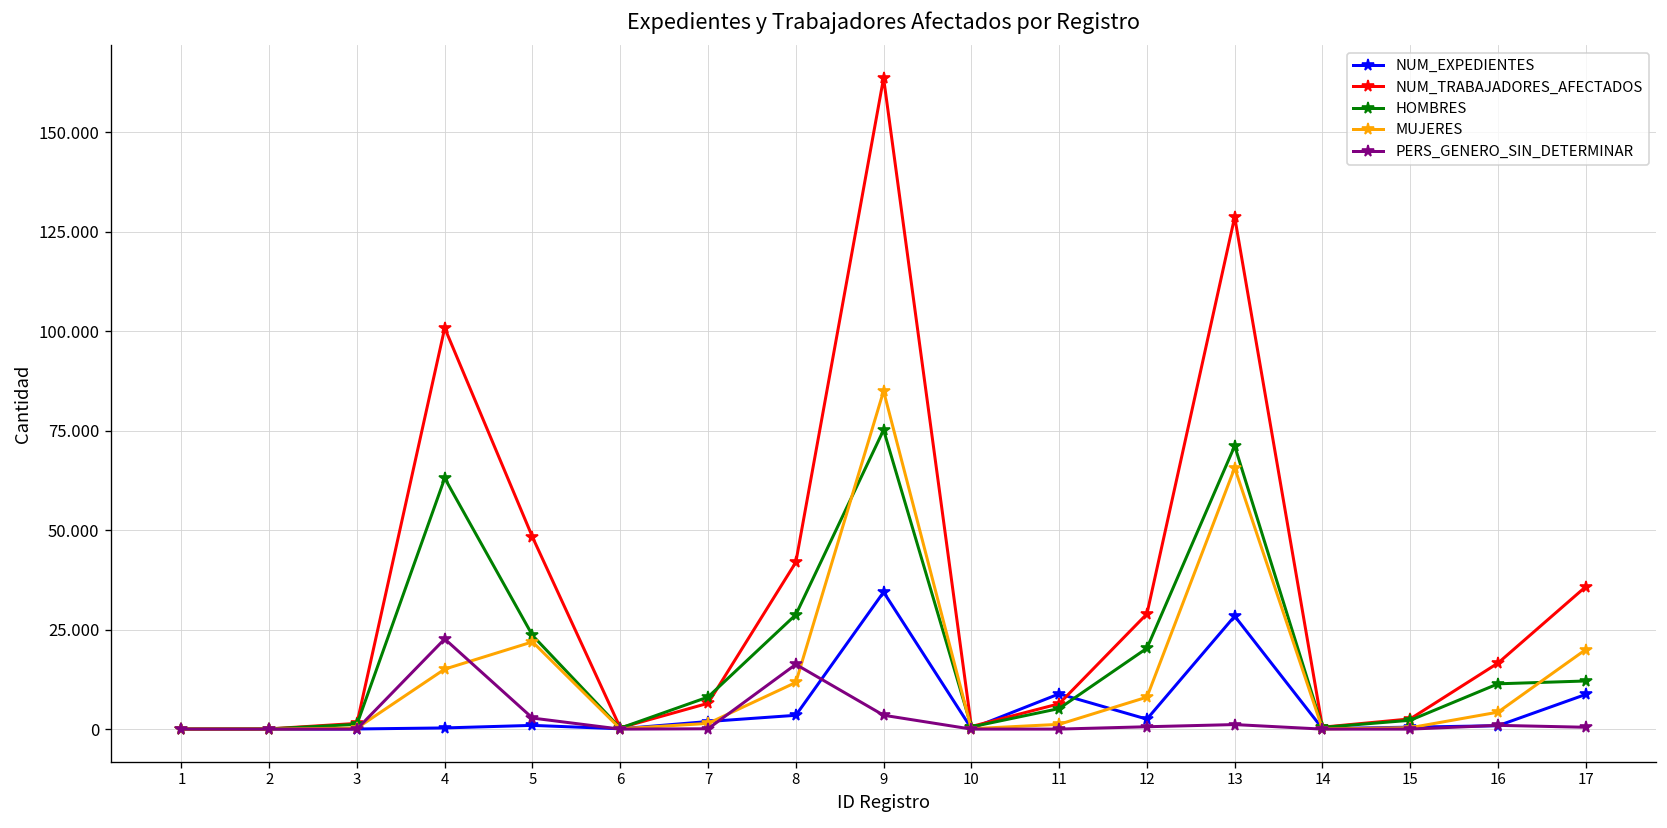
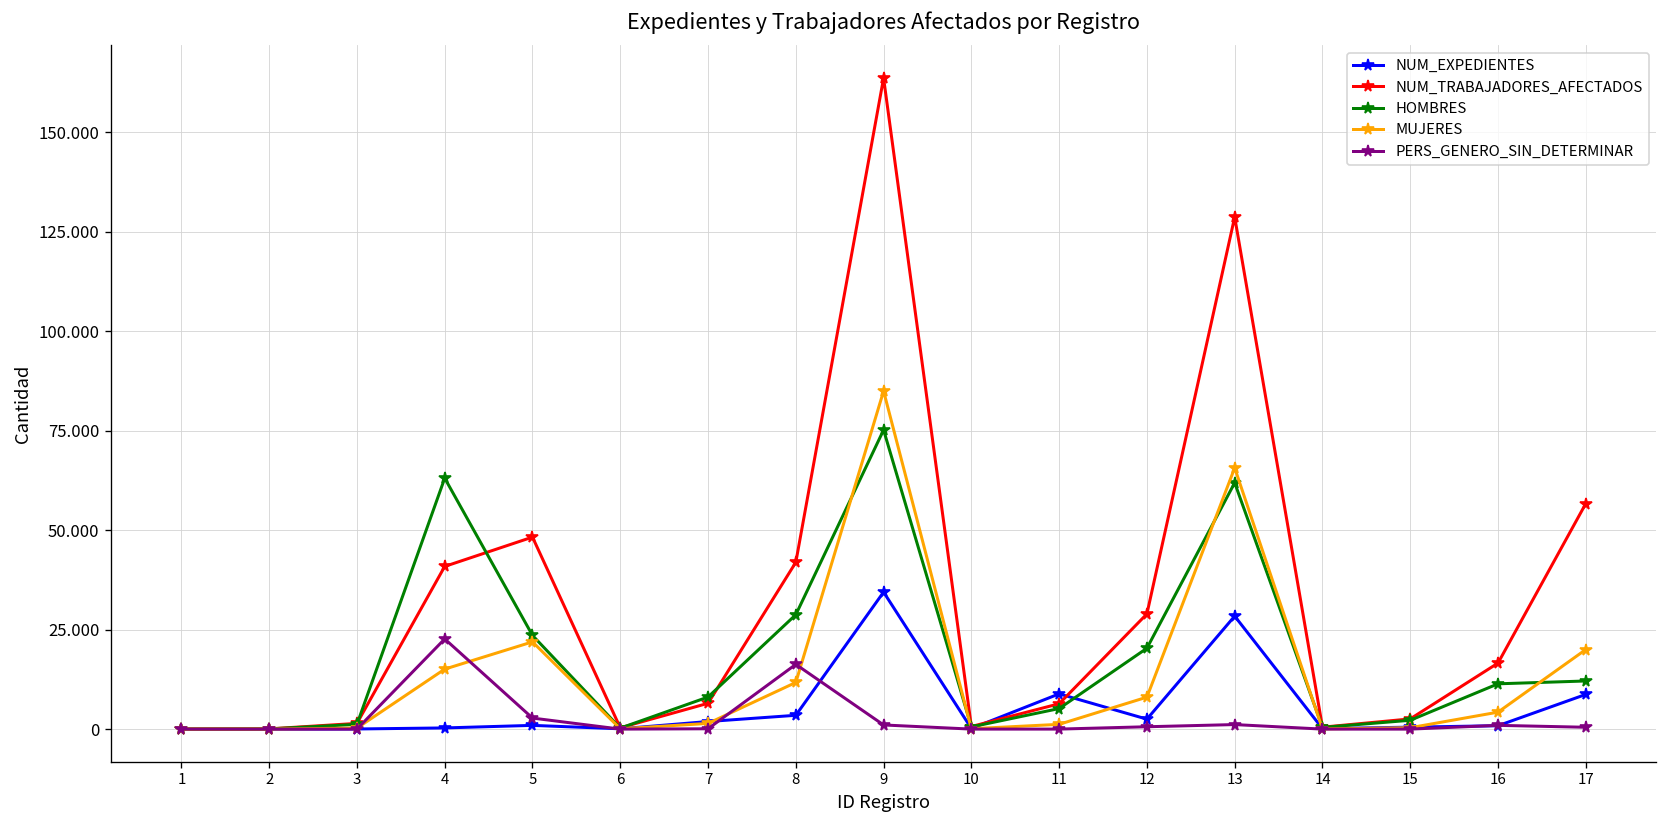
  {
    "NUM_EXPEDIENTES": {
      "4": 0,
      "5": 1,
      "8": 3,
      "9": 34,
      "11": 9,
      "12": 3,
      "13": 28,
      "17": 9
    },
    "NUM_TRABAJADORES_AFECTADOS": {
-     "4": 101,
+     "4": 41,
      "5": 48,
      "7": 6,
      "8": 42,
      "9": 164,
      "11": 6,
      "12": 29,
      "13": 129,
      "16": 17,
-     "17": 36
+     "17": 57
    },
    "HOMBRES": {
      "4": 63,
      "5": 24,
      "7": 8,
      "8": 29,
      "9": 75,
      "11": 5,
      "12": 20,
-     "13": 71,
+     "13": 62,
      "16": 11,
      "17": 12
    },
    "MUJERES": {
      "4": 15,
      "5": 22,
      "8": 12,
      "9": 85,
      "11": 1,
      "12": 8,
      "13": 66,
      "16": 4,
      "17": 20
    },
    "PERS_GENERO_SIN_DETERMINAR": {
      "4": 23,
      "5": 3,
      "7": 0,
      "8": 16,
-     "9": 3,
+     "9": 1,
      "11": 0,
      "12": 1,
      "13": 1,
      "17": 0
    }
  }
